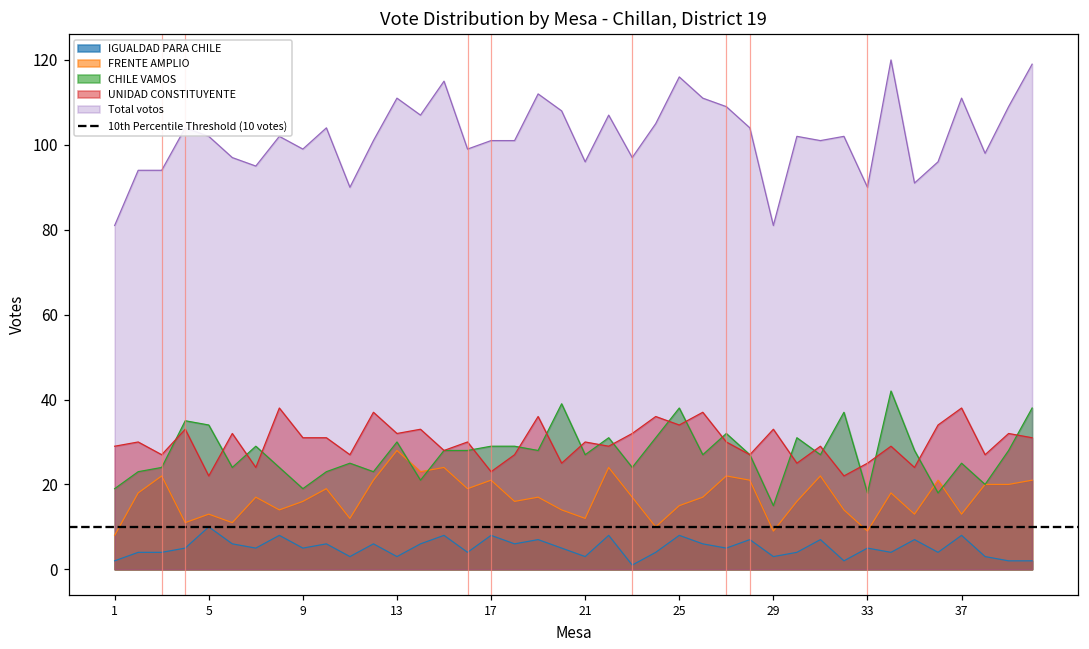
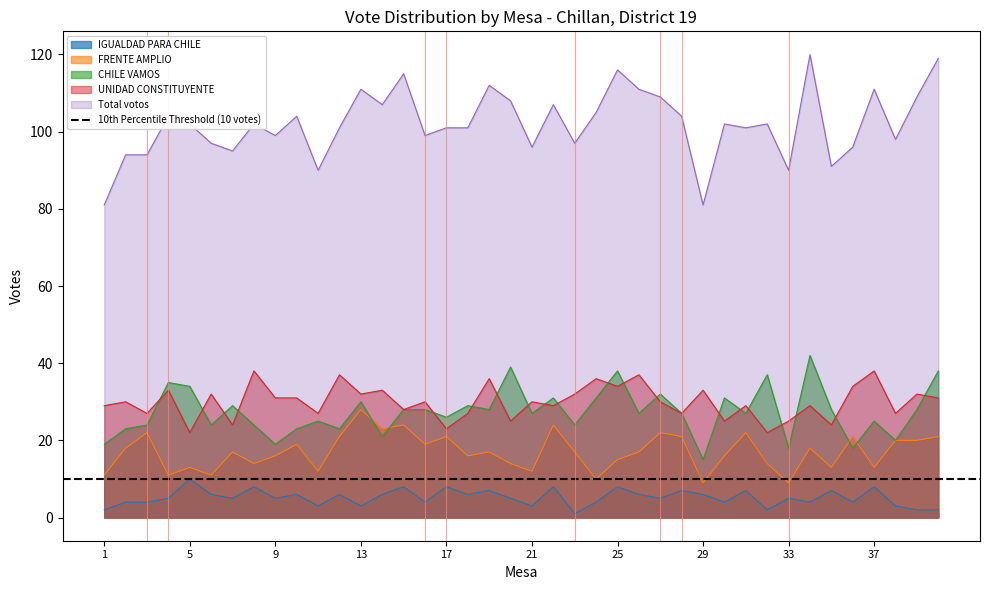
  {
    "IGUALDAD PARA CHILE": {
      "1": 2,
      "5": 10,
      "9": 5,
      "13": 3,
      "17": 8,
      "21": 3,
      "25": 8,
-     "29": 3,
+     "29": 6,
      "33": 5,
      "37": 8
    },
    "FRENTE AMPLIO": {
-     "1": 8,
+     "1": 11,
      "5": 13,
      "9": 16,
      "13": 28,
      "17": 21,
      "21": 12,
      "25": 15,
      "29": 9,
      "33": 9,
      "37": 13
    },
    "CHILE VAMOS": {
      "1": 19,
      "5": 34,
      "9": 19,
      "13": 30,
-     "17": 29,
+     "17": 26,
      "21": 27,
      "25": 38,
      "29": 15,
      "33": 18,
      "37": 25
    },
    "UNIDAD CONSTITUYENTE": {
      "1": 29,
      "5": 22,
      "9": 31,
      "13": 32,
      "17": 23,
      "21": 30,
      "25": 34,
      "29": 33,
      "33": 25,
      "37": 38
    },
    "Total votos": {
      "1": 81,
      "9": 99,
      "13": 111,
      "17": 101,
      "21": 96,
      "25": 116,
      "29": 81,
      "33": 90,
      "37": 111
    }
  }
